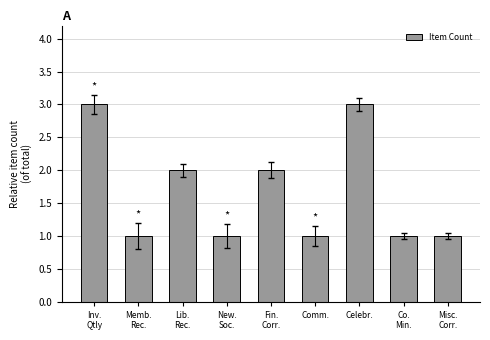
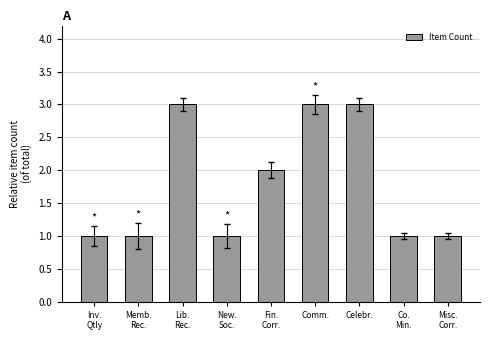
  {
    "Item Count": {
-     "Inv. Qtly": 3,
+     "Inv. Qtly": 1,
      "Memb. Rec.": 1,
-     "Lib. Rec.": 2,
+     "Lib. Rec.": 3,
      "New. Soc.": 1,
      "Fin. Corr.": 2,
-     "Comm.": 1,
+     "Comm.": 3,
      "Celebr.": 3,
      "Co. Min.": 1,
      "Misc. Corr.": 1
    }
  }
